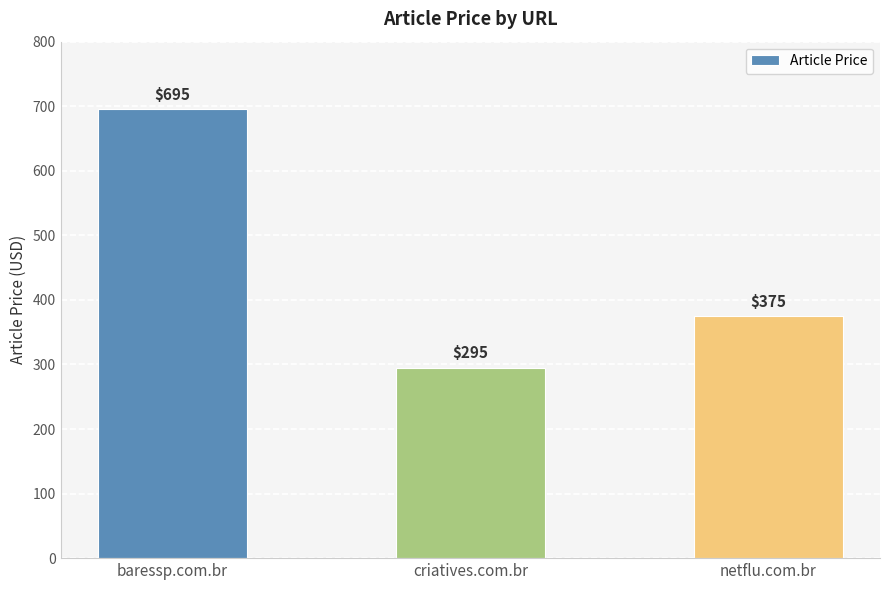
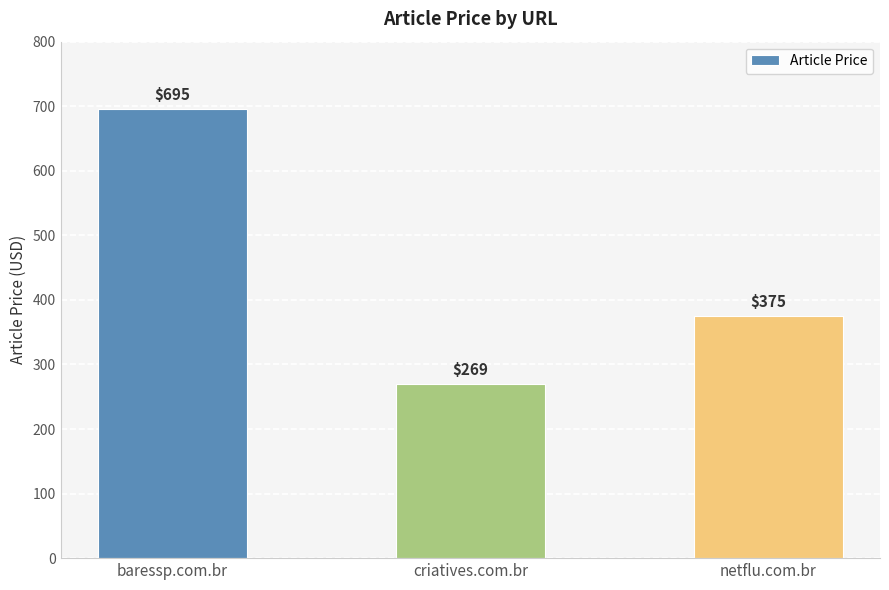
  {
    "baressp.com.br": "$695",
-   "criatives.com.br": "$295",
+   "criatives.com.br": "$269",
    "netflu.com.br": "$375"
  }
